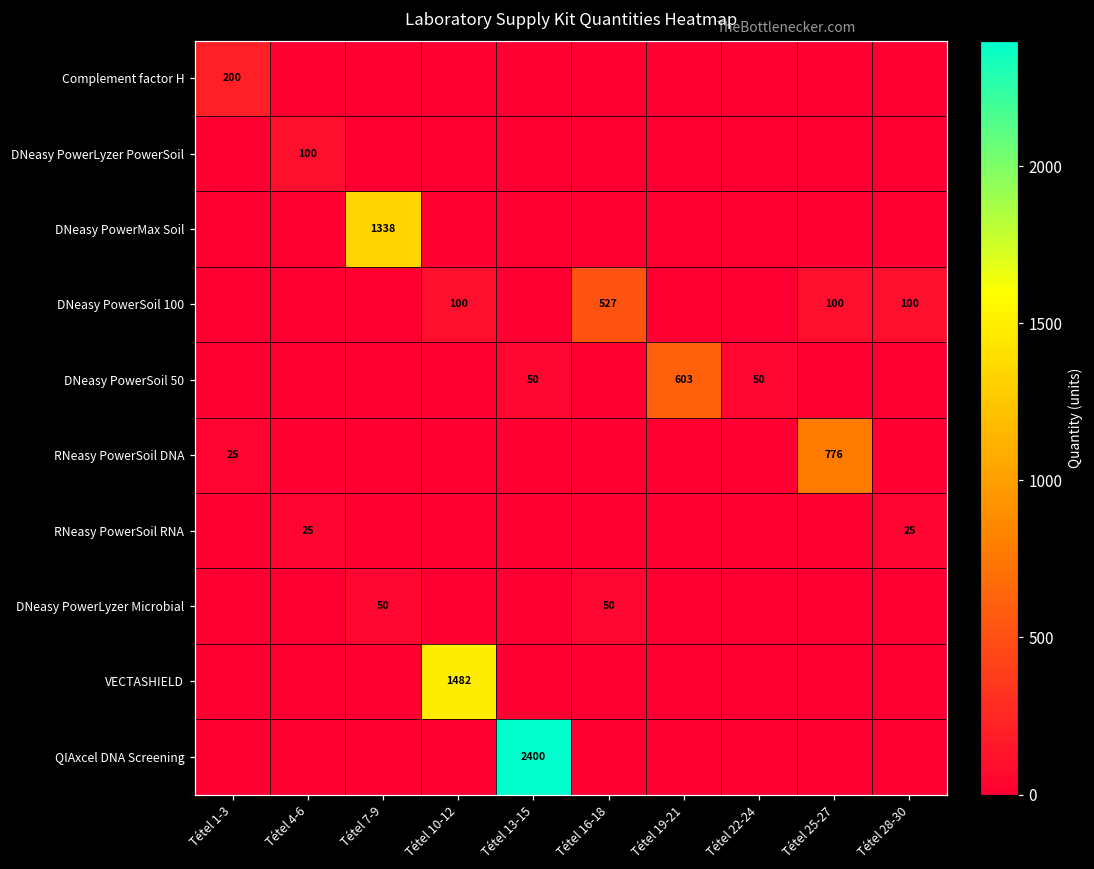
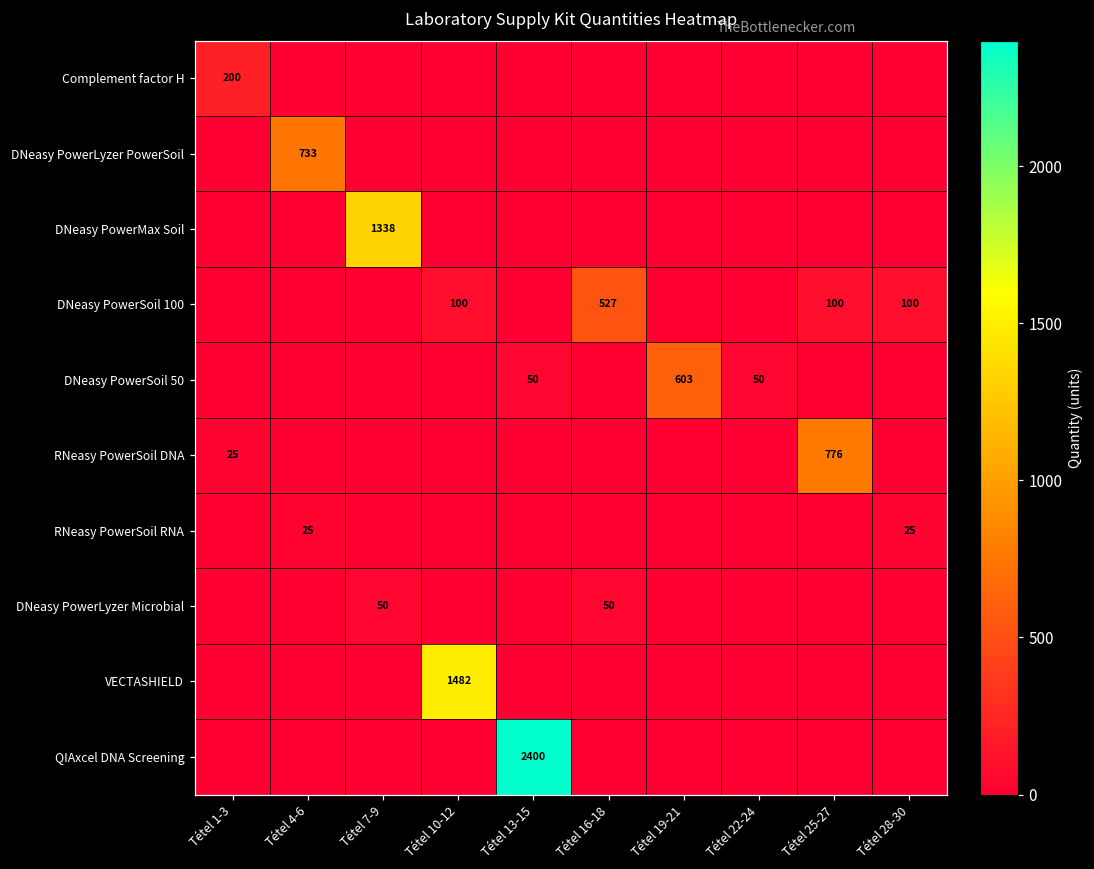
  {
    "Complement factor H": {
      "Tétel 1-3": 200
    },
    "DNeasy PowerLyzer PowerSoil": {
-     "Tétel 4-6": 100
+     "Tétel 4-6": 733
    },
    "DNeasy PowerMax Soil": {
      "Tétel 7-9": 1338
    },
    "DNeasy PowerSoil 100": {
      "Tétel 10-12": 100,
      "Tétel 16-18": 527,
      "Tétel 25-27": 100,
      "Tétel 28-30": 100
    },
    "DNeasy PowerSoil 50": {
      "Tétel 13-15": 50,
      "Tétel 19-21": 603,
      "Tétel 22-24": 50
    },
    "RNeasy PowerSoil DNA": {
      "Tétel 1-3": 25,
      "Tétel 25-27": 776
    },
    "RNeasy PowerSoil RNA": {
      "Tétel 4-6": 25,
      "Tétel 28-30": 25
    },
    "DNeasy PowerLyzer Microbial": {
      "Tétel 7-9": 50,
      "Tétel 16-18": 50
    },
    "VECTASHIELD": {
      "Tétel 10-12": 1482
    },
    "QIAxcel DNA Screening": {
      "Tétel 13-15": 2400
    }
  }
